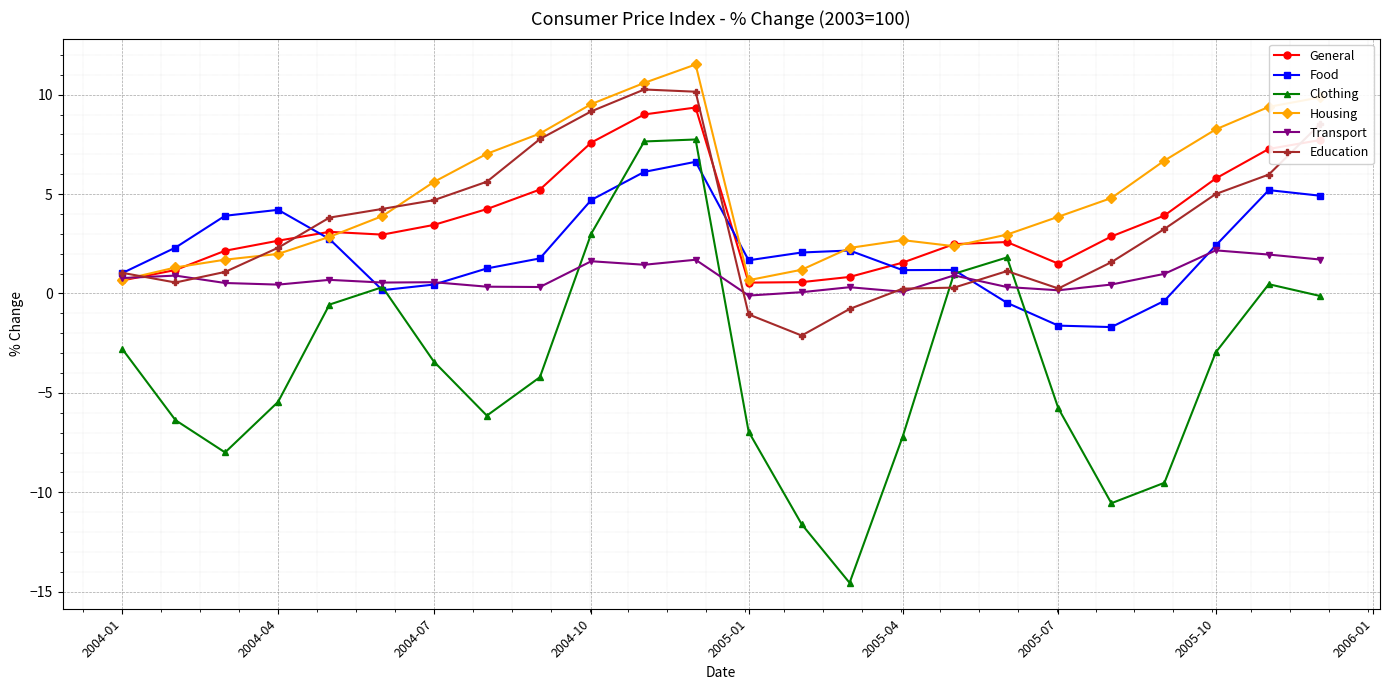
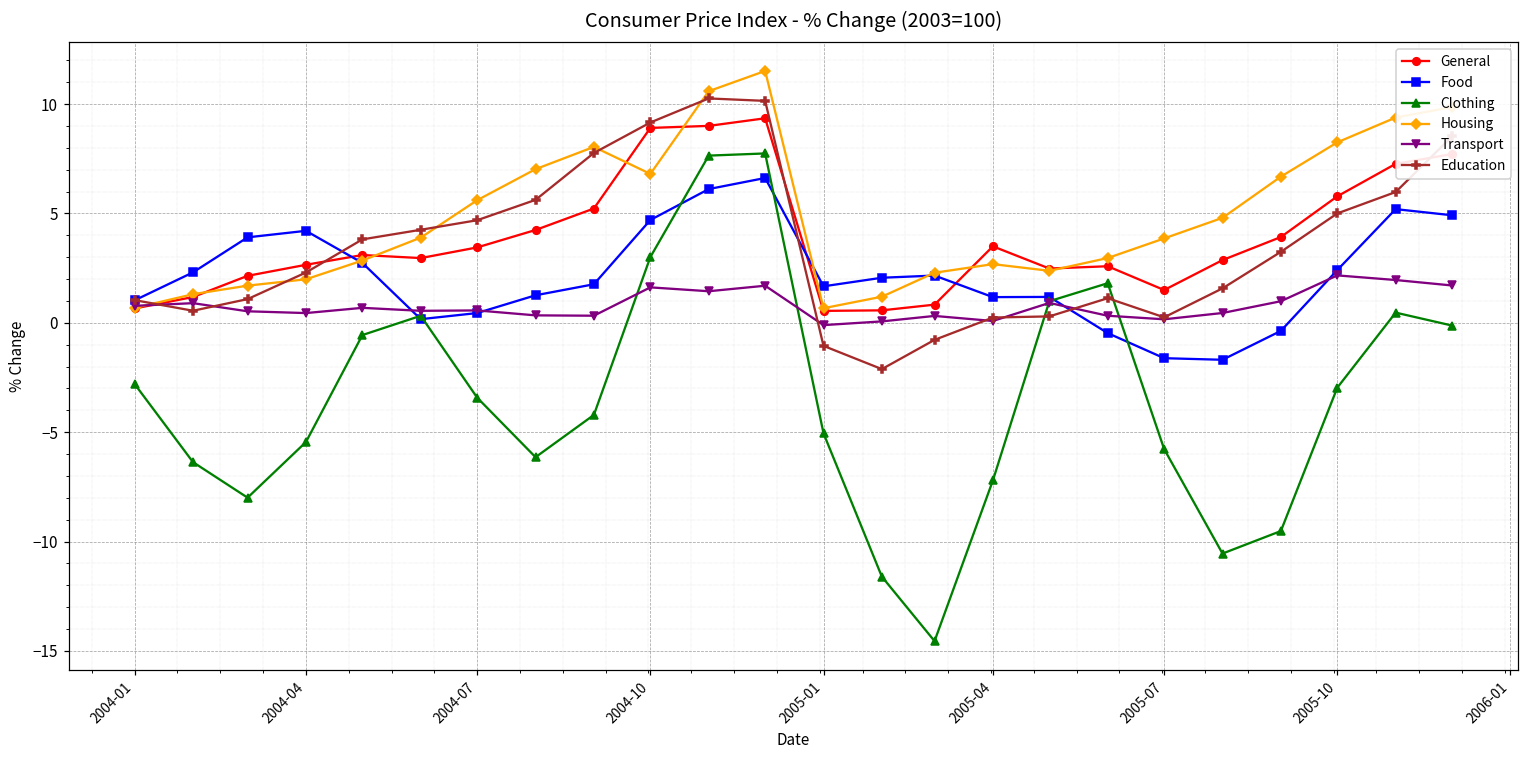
  {
    "General": {
      "2004-04": 2.7,
      "2004-07": 3.4,
-     "2004-10": 7.6,
-     "2005-04": 1.6,
+     "2004-10": 8.9,
+     "2005-04": 3.5,
      "2005-07": 1.5,
      "2005-10": 5.8
    },
    "Food": {
      "2004-04": 4.2,
      "2004-10": 4.7,
      "2005-01": 1.7,
      "2005-04": 1.2,
      "2005-07": -1.6,
      "2005-10": 2.4
    },
    "Clothing": {
      "2004-01": -2.8,
      "2004-04": -5.5,
      "2004-07": -3.4,
      "2004-10": 3.0,
-     "2005-01": -7.0,
+     "2005-01": -5.1,
      "2005-04": -7.2,
      "2005-07": -5.8,
      "2005-10": -3.0
    },
    "Housing": {
      "2004-04": 2.0,
      "2004-07": 5.6,
-     "2004-10": 9.5,
+     "2004-10": 6.8,
      "2005-04": 2.7,
      "2005-07": 3.9,
      "2005-10": 8.3
    },
    "Transport": {
      "2004-04": 0.4,
      "2004-10": 1.6,
      "2005-01": -0.1,
      "2005-04": 0.1,
      "2005-10": 2.2
    },
    "Education": {
      "2004-04": 2.3,
      "2004-07": 4.7,
      "2004-10": 9.2,
      "2005-01": -1.1,
      "2005-04": 0.2,
      "2005-10": 5.0
    }
  }
